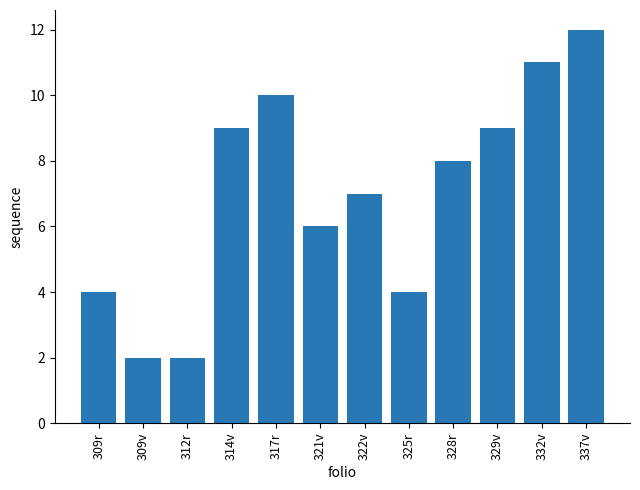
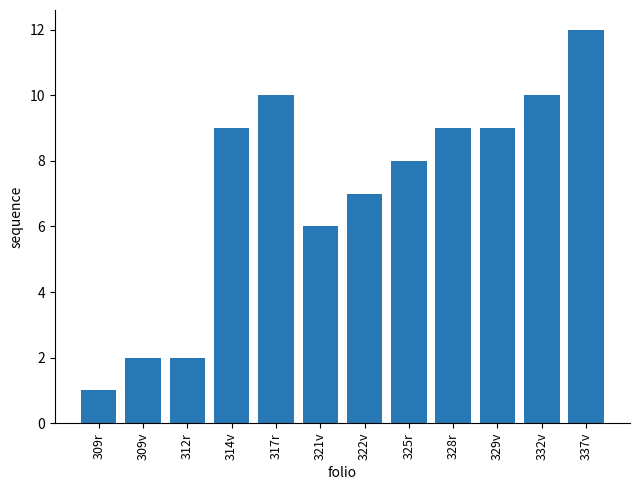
  {
-   "309r": 4,
+   "309r": 1,
    "309v": 2,
    "312r": 2,
    "314v": 9,
    "317r": 10,
    "321v": 6,
    "322v": 7,
-   "325r": 4,
-   "328r": 8,
+   "325r": 8,
+   "328r": 9,
    "329v": 9,
-   "332v": 11,
+   "332v": 10,
    "337v": 12
  }
